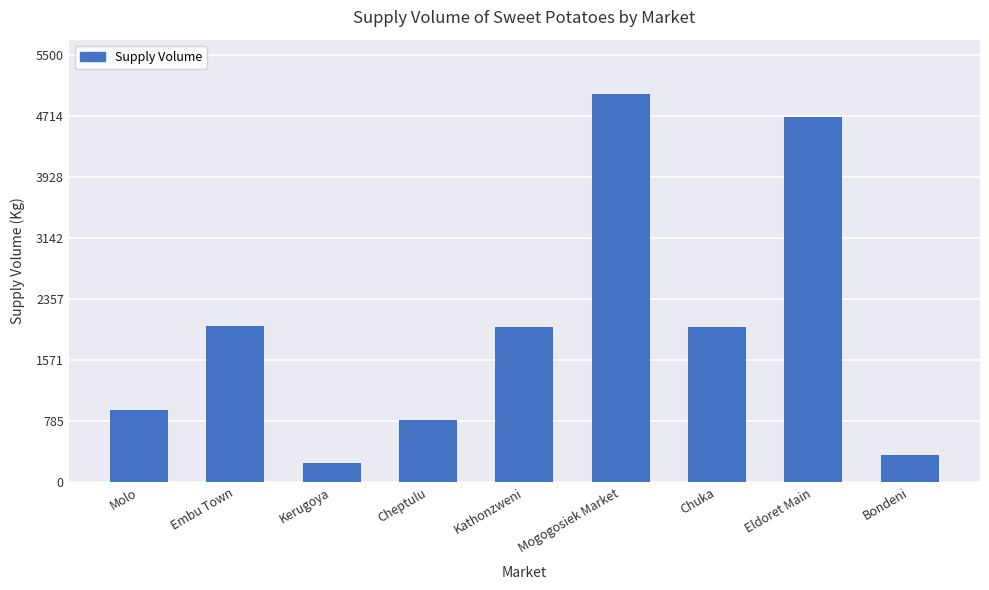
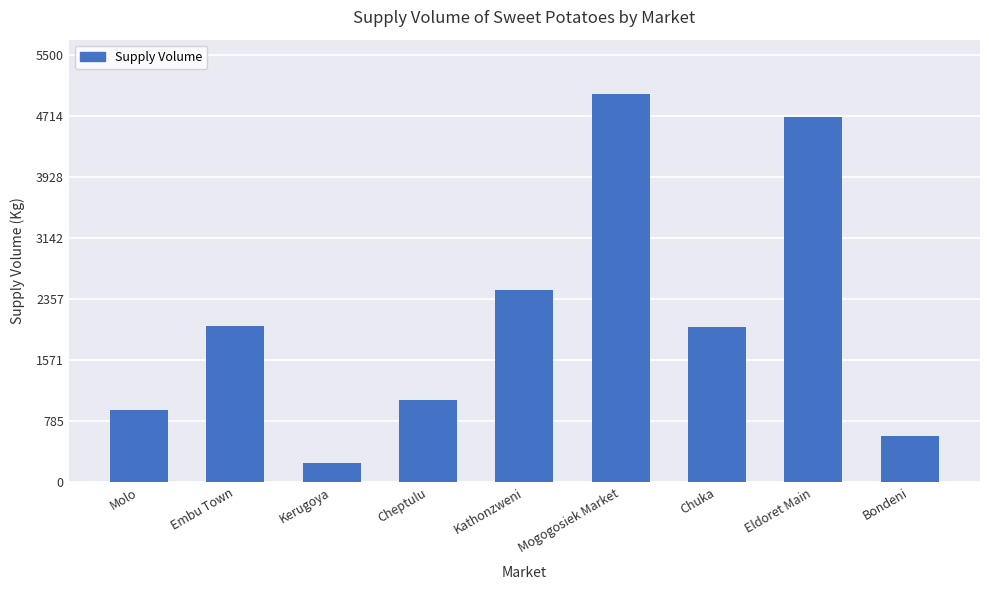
  {
    "Molo": 900,
    "Embu Town": 2000,
    "Kerugoya": 300,
-   "Cheptulu": 800,
-   "Kathonzweni": 2000,
+   "Cheptulu": 1100,
+   "Kathonzweni": 2500,
    "Mogogosiek Market": 5000,
    "Chuka": 2000,
    "Eldoret Main": 4700,
-   "Bondeni": 300
+   "Bondeni": 600
  }
